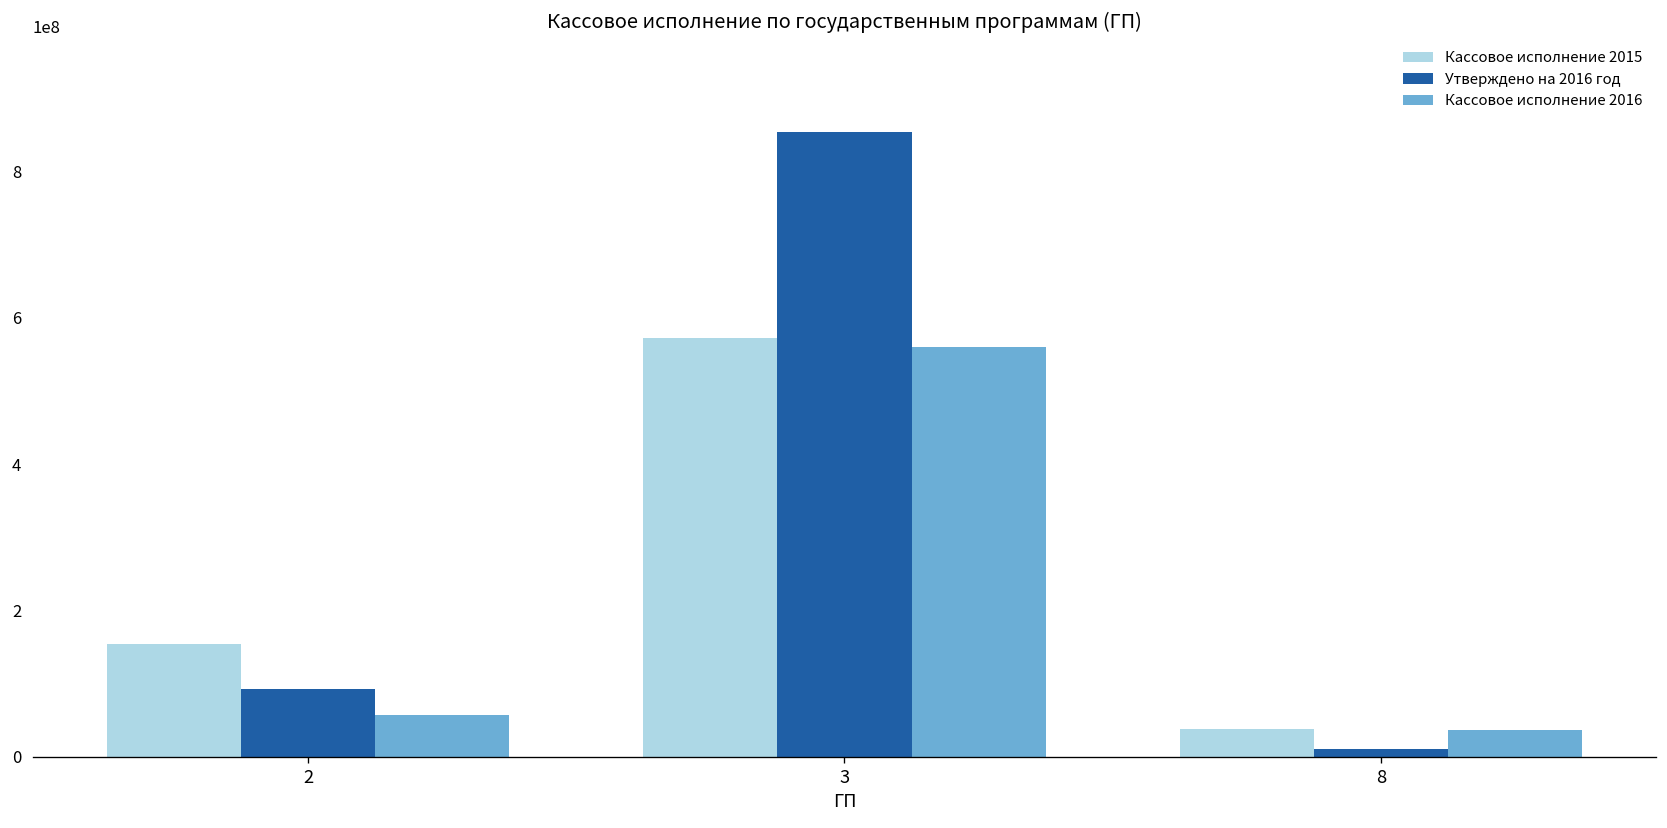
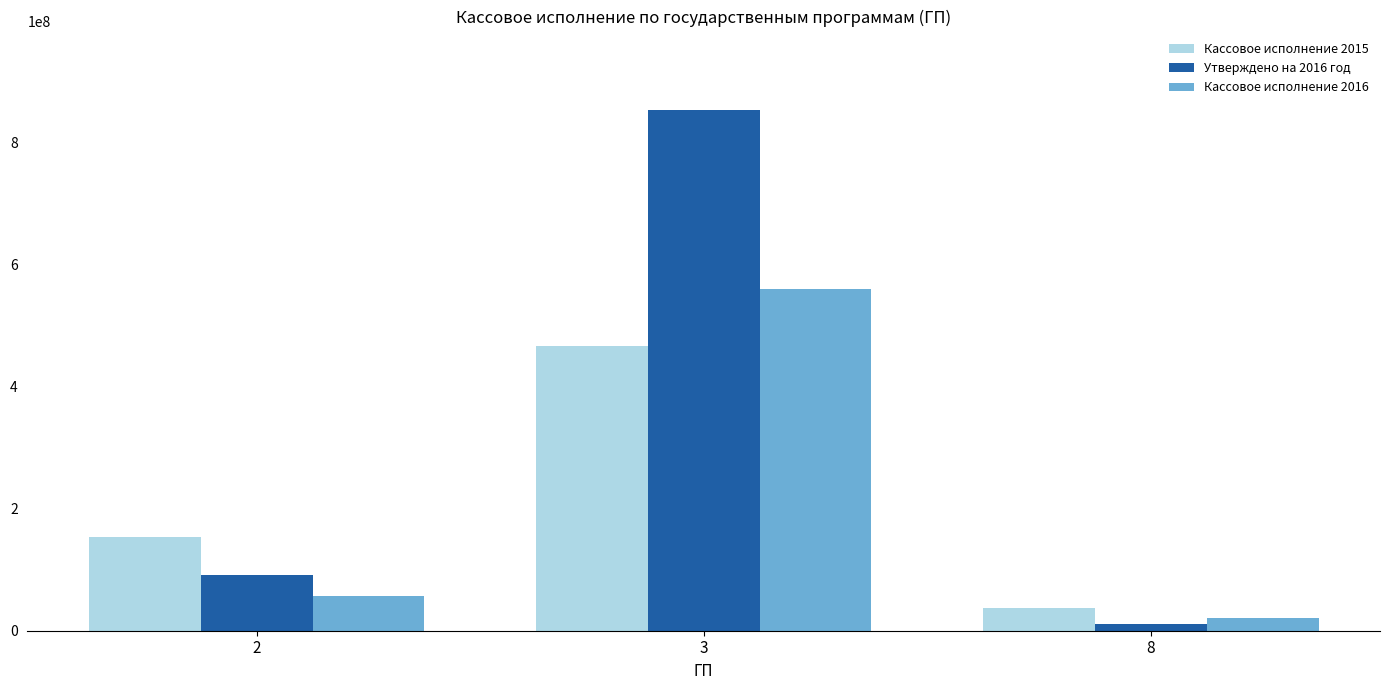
  {
    "Кассовое исполнение 2015": {
      "2": 150000000,
-     "3": 570000000,
+     "3": 470000000,
      "8": 40000000
    },
    "Утверждено на 2016 год": {
      "2": 90000000,
      "3": 850000000,
      "8": 10000000
    },
    "Кассовое исполнение 2016": {
      "2": 60000000,
      "3": 560000000,
-     "8": 40000000
+     "8": 20000000
    }
  }
